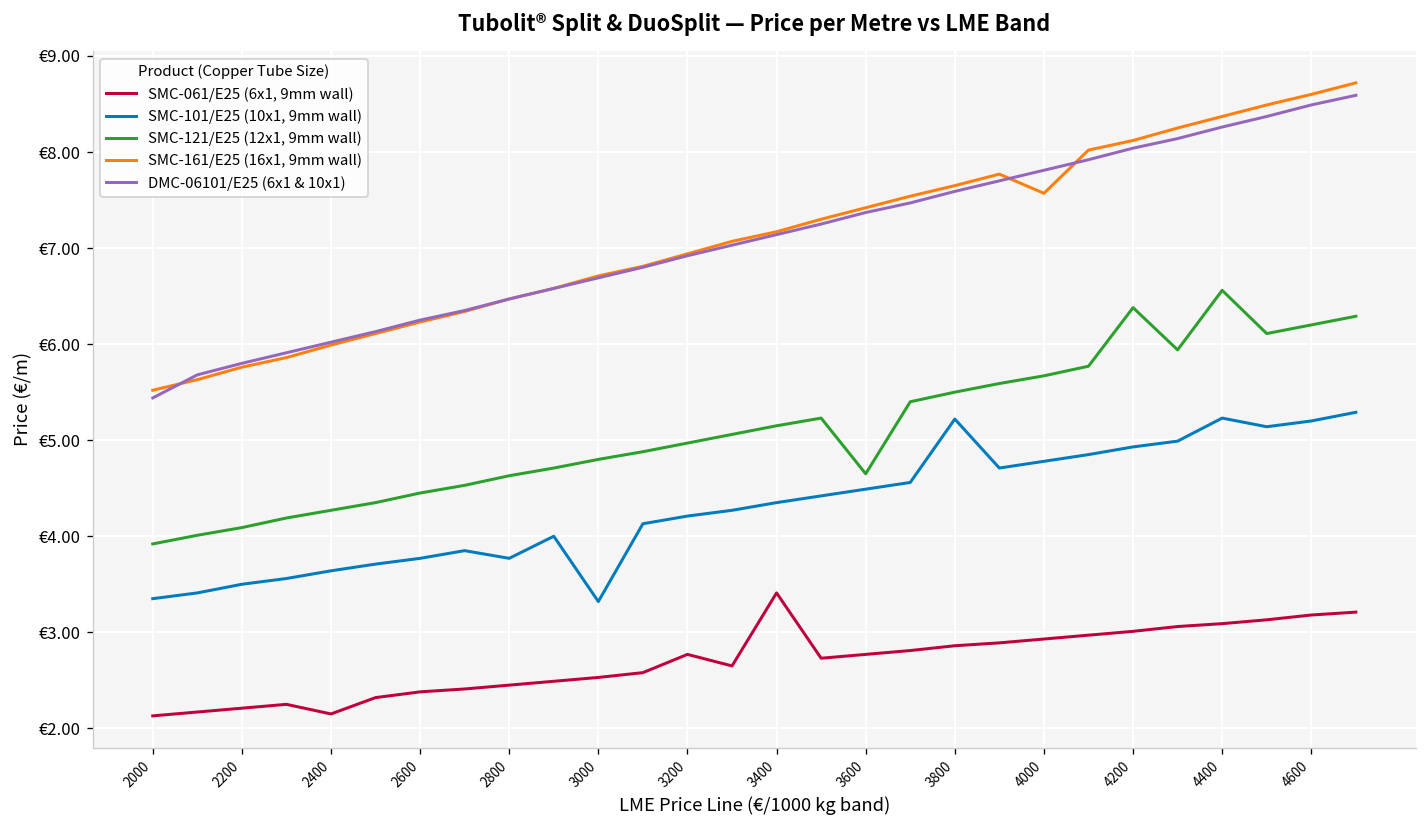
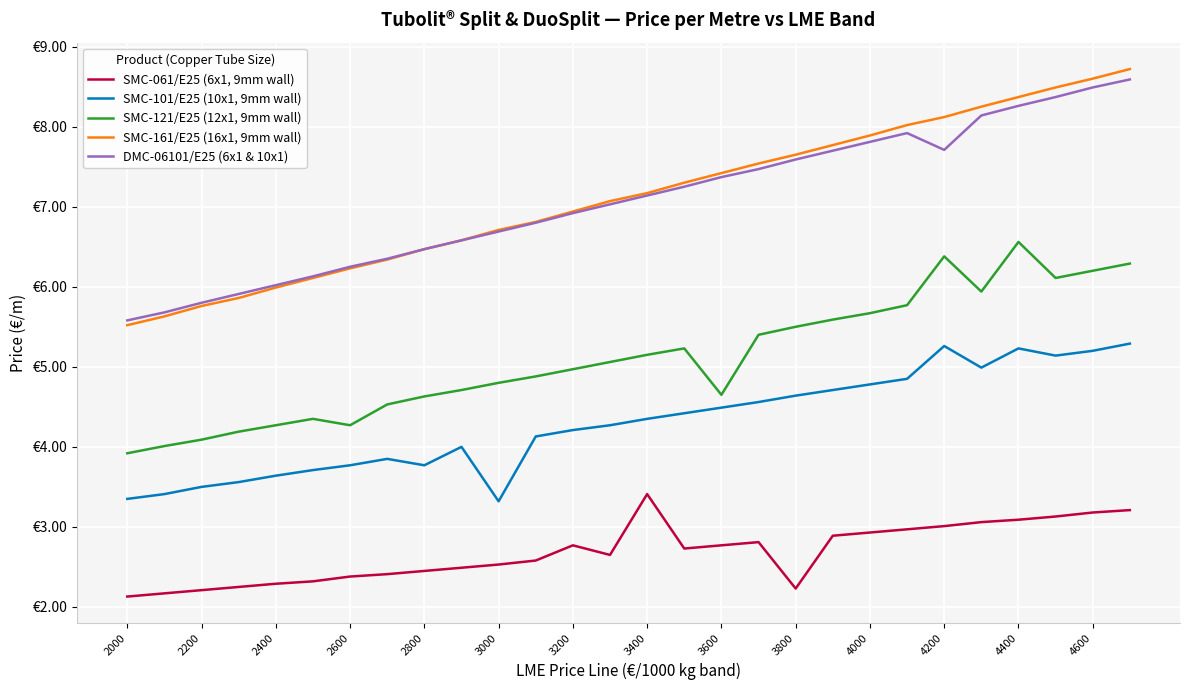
  {
    "SMC-061/E25 (6x1, 9mm wall)": {
      "2000": "€2.1",
      "2200": "€2.2",
-     "2400": "€2.2",
+     "2400": "€2.3",
      "2600": "€2.4",
      "2800": "€2.5",
      "3000": "€2.5",
      "3200": "€2.8",
      "3400": "€3.4",
      "3600": "€2.8",
-     "3800": "€2.9",
+     "3800": "€2.2",
      "4000": "€2.9",
      "4200": "€3.0",
      "4400": "€3.1",
      "4600": "€3.2"
    },
    "SMC-101/E25 (10x1, 9mm wall)": {
      "2000": "€3.4",
      "2200": "€3.5",
      "2400": "€3.6",
      "2600": "€3.8",
      "2800": "€3.8",
      "3000": "€3.3",
      "3200": "€4.2",
      "3400": "€4.4",
      "3600": "€4.5",
-     "3800": "€5.2",
+     "3800": "€4.6",
      "4000": "€4.8",
-     "4200": "€4.9",
+     "4200": "€5.3",
      "4400": "€5.2",
      "4600": "€5.2"
    },
    "SMC-121/E25 (12x1, 9mm wall)": {
      "2000": "€3.9",
      "2200": "€4.1",
      "2400": "€4.3",
-     "2600": "€4.5",
+     "2600": "€4.3",
      "2800": "€4.6",
      "3000": "€4.8",
      "3200": "€5.0",
      "3400": "€5.2",
      "3600": "€4.7",
      "3800": "€5.5",
      "4000": "€5.7",
      "4200": "€6.4",
      "4400": "€6.6",
      "4600": "€6.2"
    },
    "SMC-161/E25 (16x1, 9mm wall)": {
      "2000": "€5.5",
      "2200": "€5.8",
      "3600": "€7.4",
      "3800": "€7.7",
-     "4000": "€7.6",
+     "4000": "€7.9",
      "4200": "€8.1",
      "4400": "€8.4",
      "4600": "€8.6"
    },
    "DMC-06101/E25 (6x1 & 10x1)": {
-     "2000": "€5.4",
+     "2000": "€5.6",
      "2200": "€5.8",
      "3600": "€7.4",
      "3800": "€7.6",
      "4000": "€7.8",
-     "4200": "€8.0",
+     "4200": "€7.7",
      "4400": "€8.3",
      "4600": "€8.5"
    }
  }
